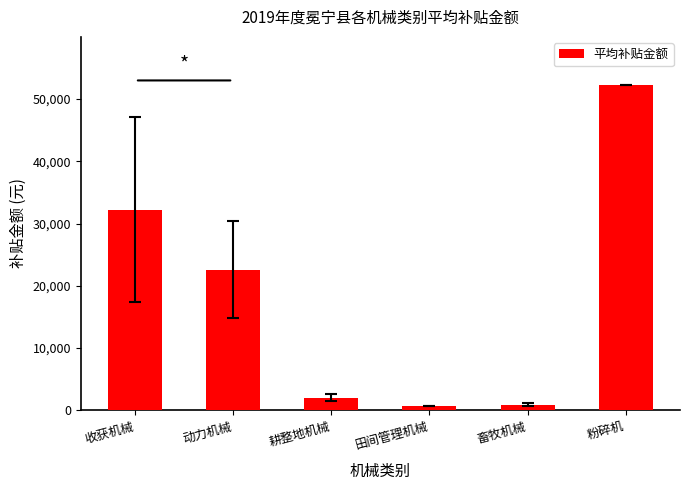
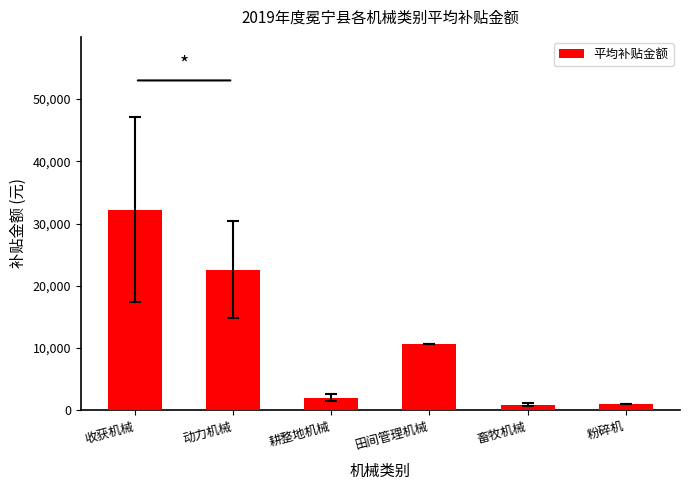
  {
    "平均补贴金额": {
      "收获机械": "32,000",
      "动力机械": "23,000",
      "耕整地机械": "2,000",
-     "田间管理机械": "1,000",
+     "田间管理机械": "11,000",
      "畜牧机械": "1,000",
-     "粉碎机": "52,000"
+     "粉碎机": "1,000"
    }
  }
